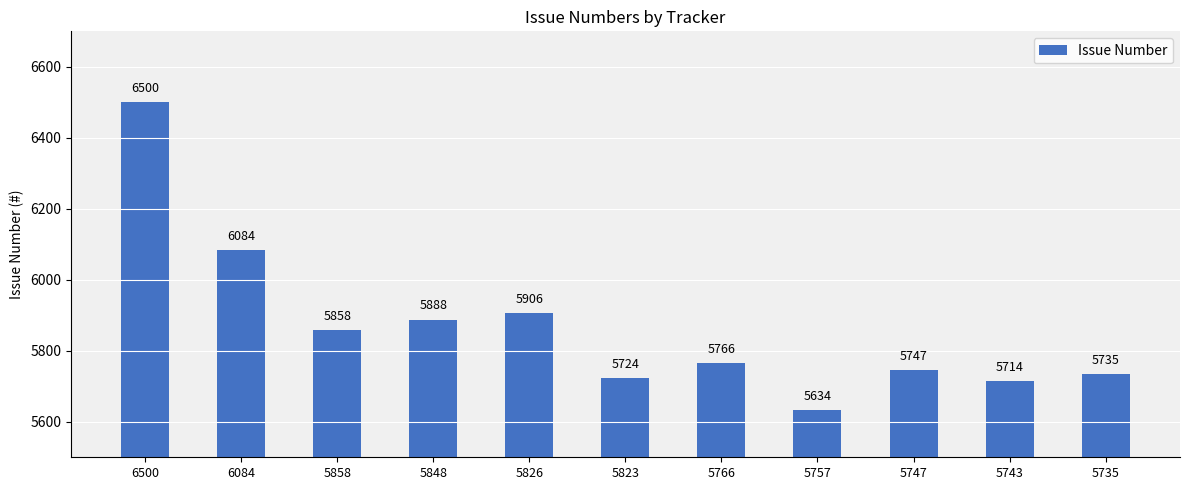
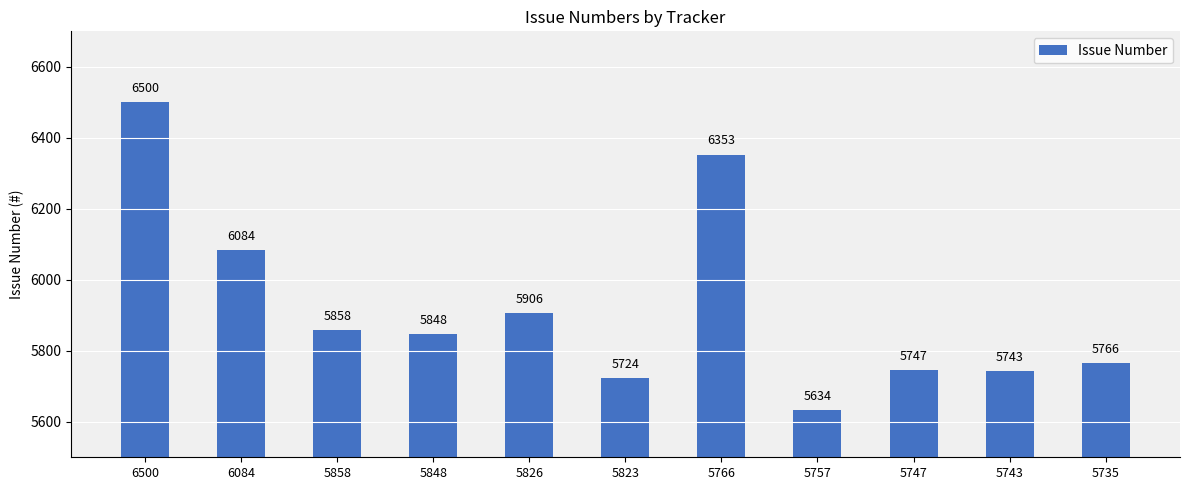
  {
    "6500": 6500,
    "6084": 6084,
    "5858": 5858,
-   "5848": 5888,
+   "5848": 5848,
    "5826": 5906,
    "5823": 5724,
-   "5766": 5766,
+   "5766": 6353,
    "5757": 5634,
    "5747": 5747,
-   "5743": 5714,
-   "5735": 5735
+   "5743": 5743,
+   "5735": 5766
  }
